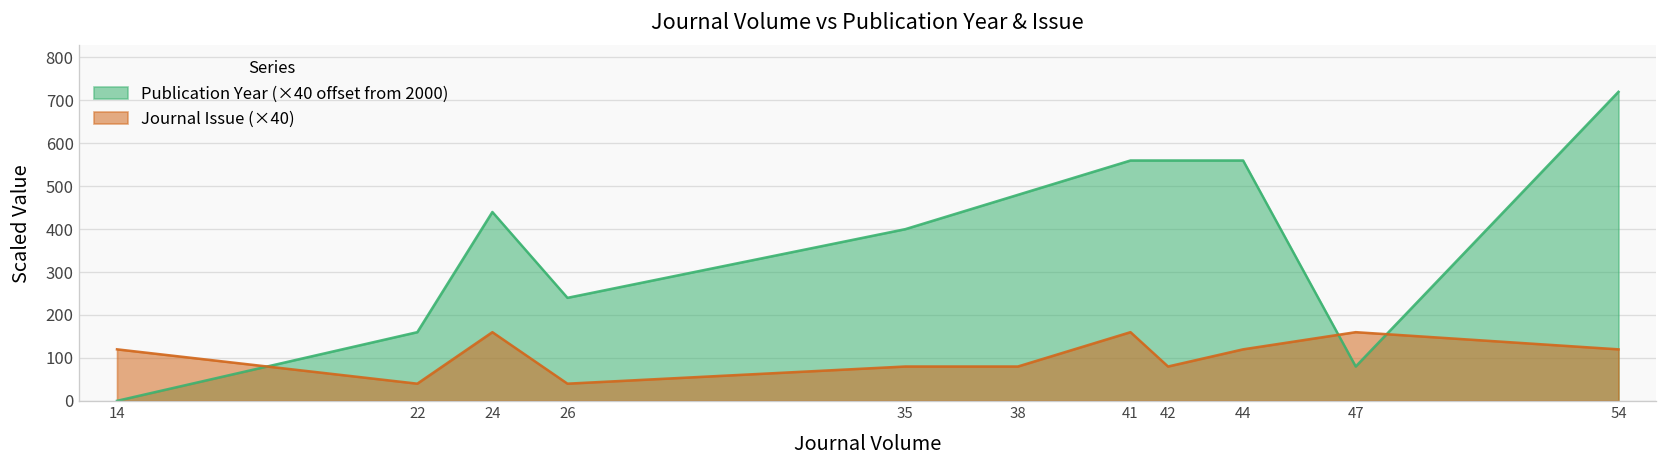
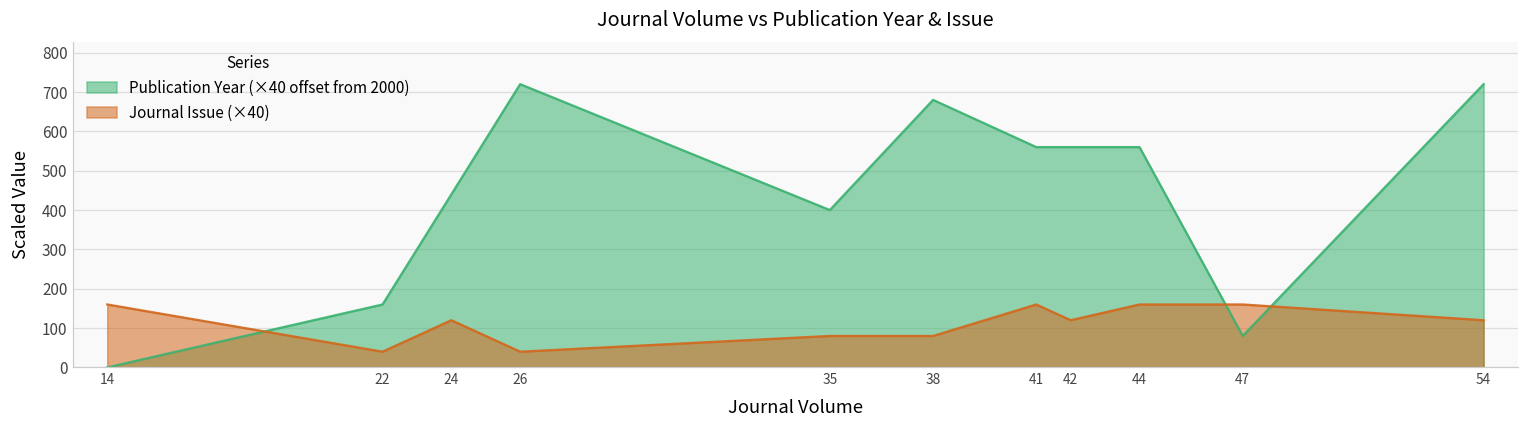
  {
    "Publication Year (×40 offset from 2000)": {
      "14": 0,
      "22": 160,
      "24": 440,
-     "26": 240,
+     "26": 720,
      "35": 400,
-     "38": 480,
+     "38": 680,
      "41": 560,
      "42": 560,
      "44": 560,
      "47": 80,
      "54": 720
    },
    "Journal Issue (×40)": {
-     "14": 120,
+     "14": 160,
      "22": 40,
-     "24": 160,
+     "24": 120,
      "26": 40,
      "35": 80,
      "38": 80,
      "41": 160,
-     "42": 80,
-     "44": 120,
+     "42": 120,
+     "44": 160,
      "47": 160,
      "54": 120
    }
  }
